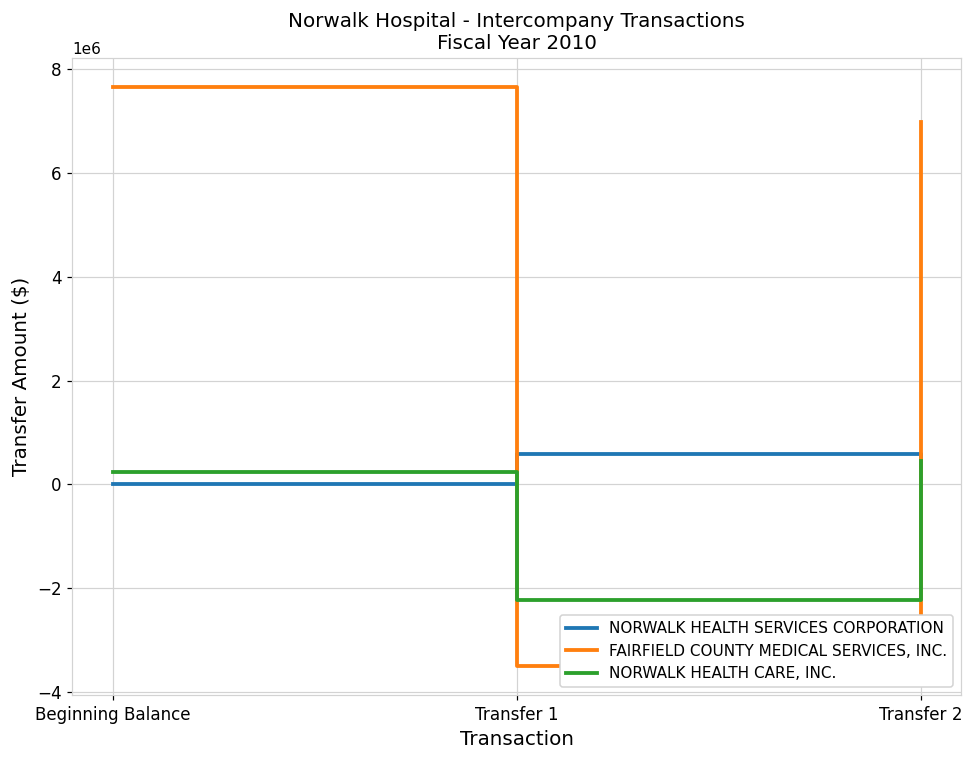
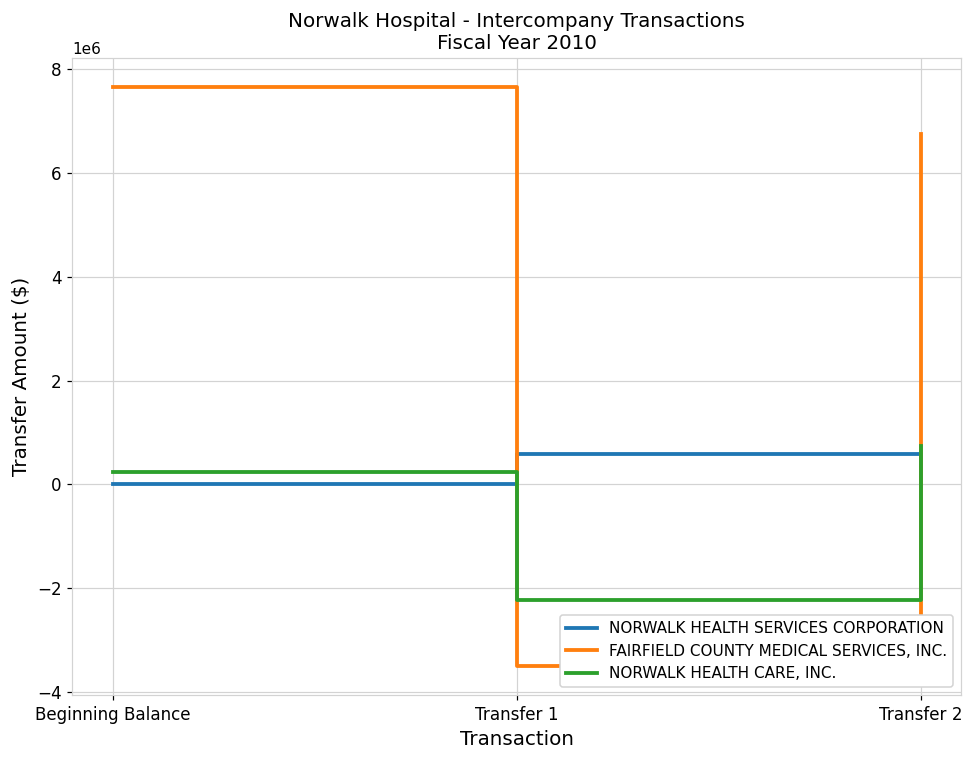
  {
    "NORWALK HEALTH SERVICES CORPORATION": {
      "Beginning Balance": 0,
      "Transfer 1": 600000,
-     "Transfer 2": 300000
+     "Transfer 2": 0
    },
    "FAIRFIELD COUNTY MEDICAL SERVICES, INC.": {
      "Beginning Balance": 7600000,
      "Transfer 1": -3500000,
-     "Transfer 2": 7000000
+     "Transfer 2": 6800000
    },
    "NORWALK HEALTH CARE, INC.": {
      "Beginning Balance": 200000,
      "Transfer 1": -2200000,
-     "Transfer 2": 500000
+     "Transfer 2": 700000
    }
  }
